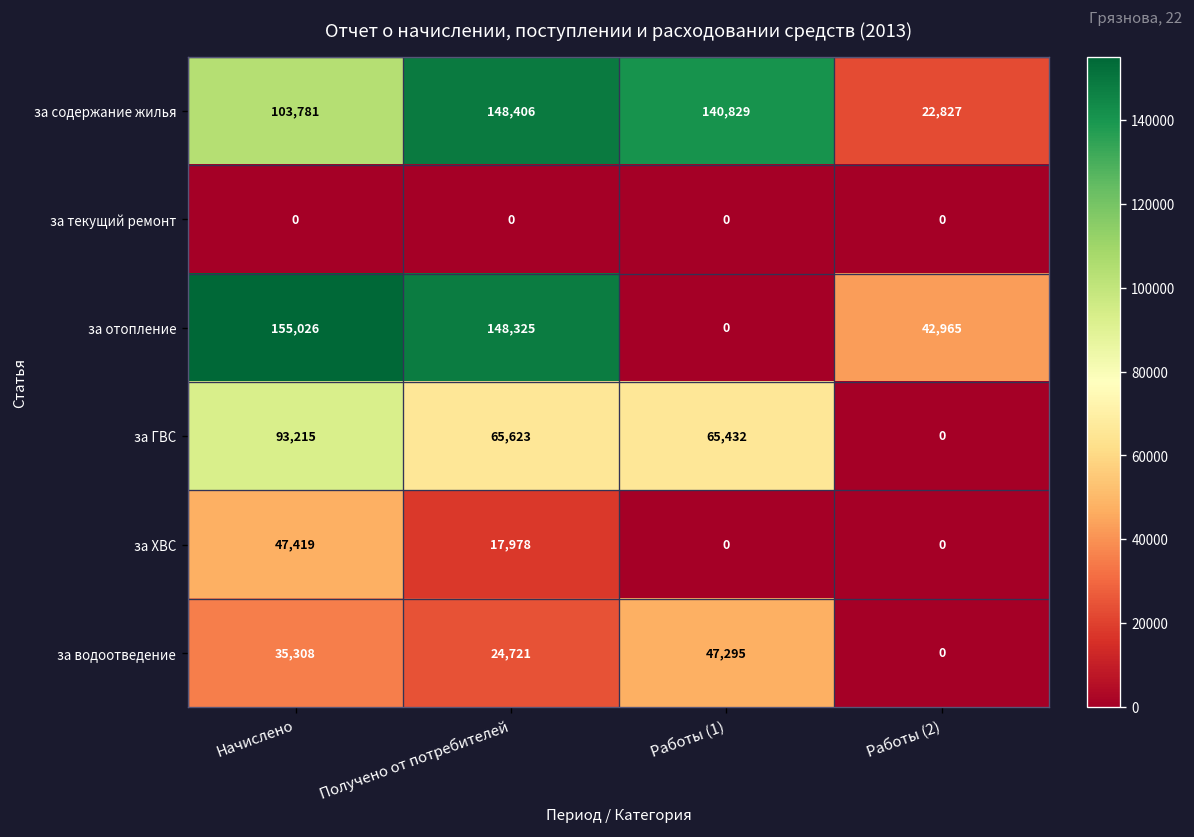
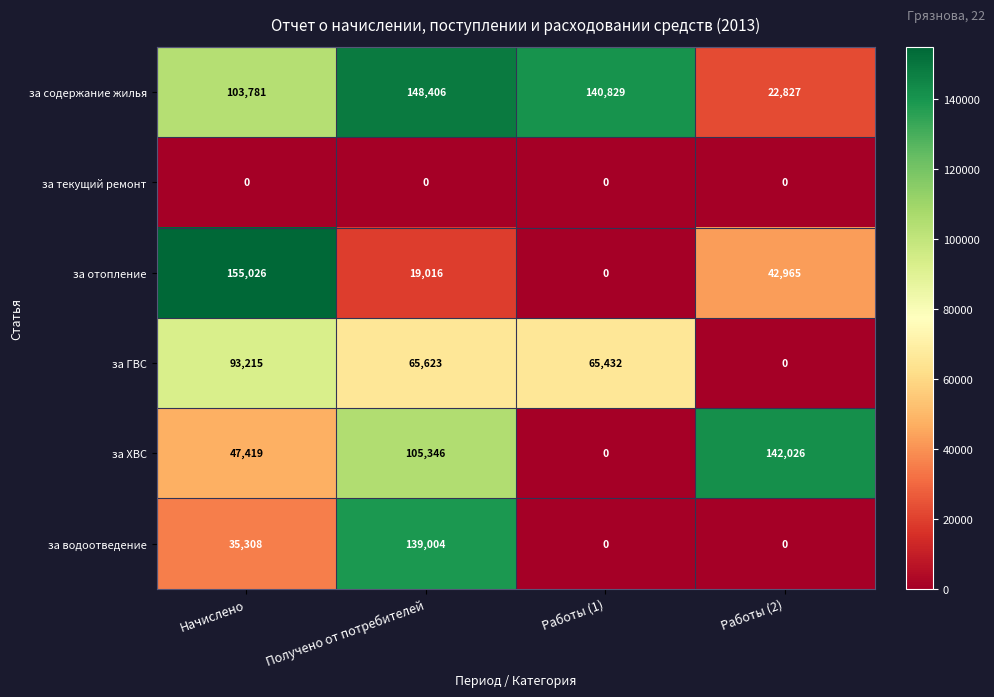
  {
    "за содержание жилья": {
      "Начислено": "103,781",
      "Получено от потребителей": "148,406",
      "Работы (1)": "140,829",
      "Работы (2)": "22,827"
    },
    "за текущий ремонт": {
      "Начислено": "0",
      "Получено от потребителей": "0",
      "Работы (1)": "0",
      "Работы (2)": "0"
    },
    "за отопление": {
      "Начислено": "155,026",
-     "Получено от потребителей": "148,325",
+     "Получено от потребителей": "19,016",
      "Работы (1)": "0",
      "Работы (2)": "42,965"
    },
    "за ГВС": {
      "Начислено": "93,215",
      "Получено от потребителей": "65,623",
      "Работы (1)": "65,432",
      "Работы (2)": "0"
    },
    "за ХВС": {
      "Начислено": "47,419",
-     "Получено от потребителей": "17,978",
+     "Получено от потребителей": "105,346",
      "Работы (1)": "0",
-     "Работы (2)": "0"
+     "Работы (2)": "142,026"
    },
    "за водоотведение": {
      "Начислено": "35,308",
-     "Получено от потребителей": "24,721",
-     "Работы (1)": "47,295",
+     "Получено от потребителей": "139,004",
+     "Работы (1)": "0",
      "Работы (2)": "0"
    }
  }
